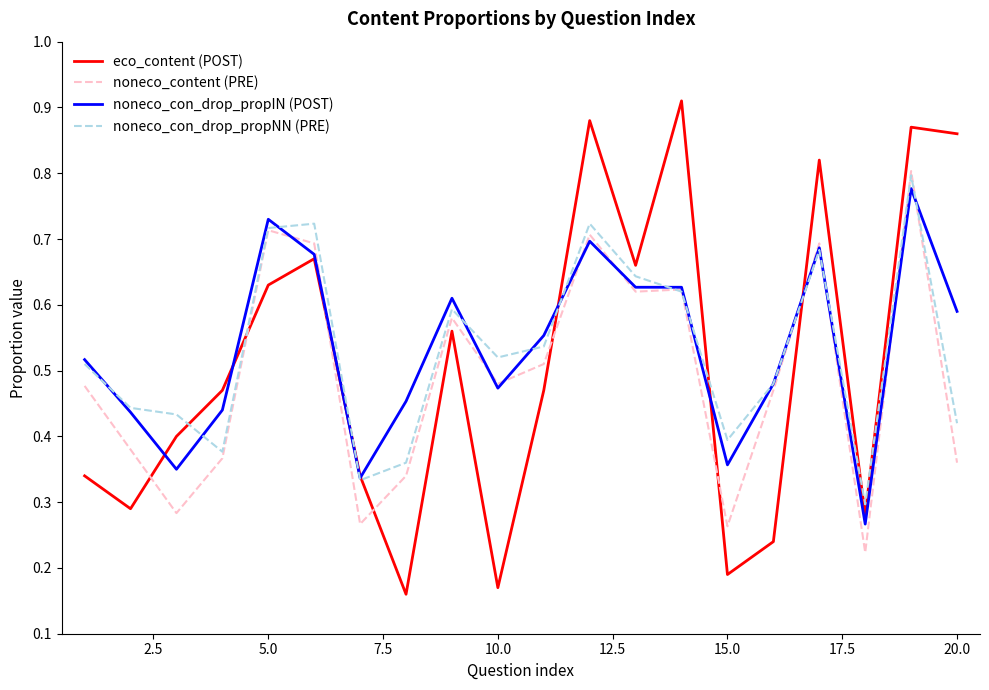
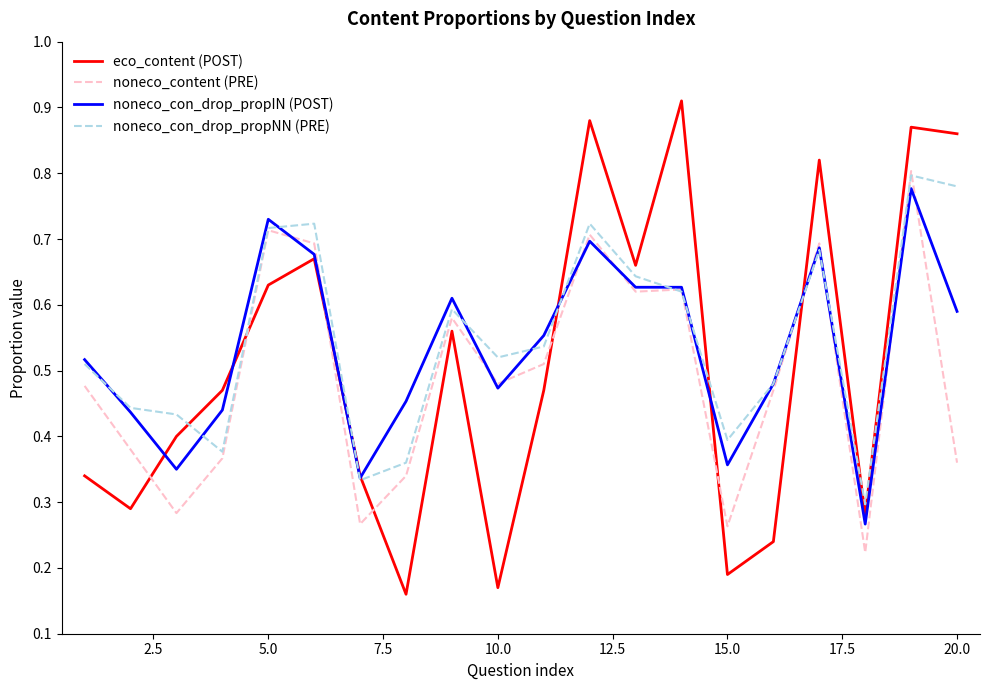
  {
    "eco_content (POST)": {
      "5.0": 0.63,
      "10.0": 0.17,
      "15.0": 0.19,
      "20.0": 0.86
    },
    "noneco_content (PRE)": {
      "10.0": 0.48,
      "15.0": 0.26,
      "20.0": 0.36
    },
    "noneco_con_drop_propIN (POST)": {
      "5.0": 0.73,
      "10.0": 0.47,
      "15.0": 0.36,
      "20.0": 0.59
    },
    "noneco_con_drop_propNN (PRE)": {
      "10.0": 0.52,
      "15.0": 0.39,
-     "20.0": 0.42
+     "20.0": 0.78
    }
  }
